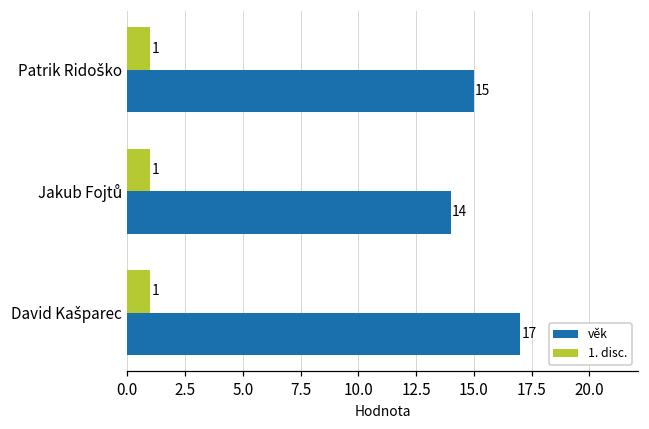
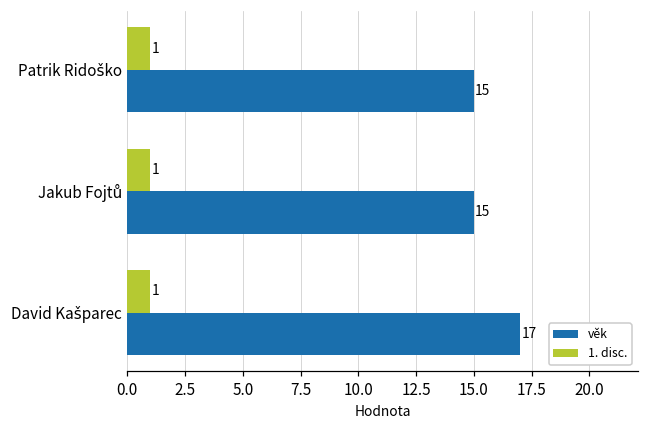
  {
    "věk": {
      "Patrik Ridoško": 15,
-     "Jakub Fojtů": 14,
+     "Jakub Fojtů": 15,
      "David Kašparec": 17
    },
    "1. disc.": {
      "Patrik Ridoško": 1,
      "Jakub Fojtů": 1,
      "David Kašparec": 1
    }
  }
